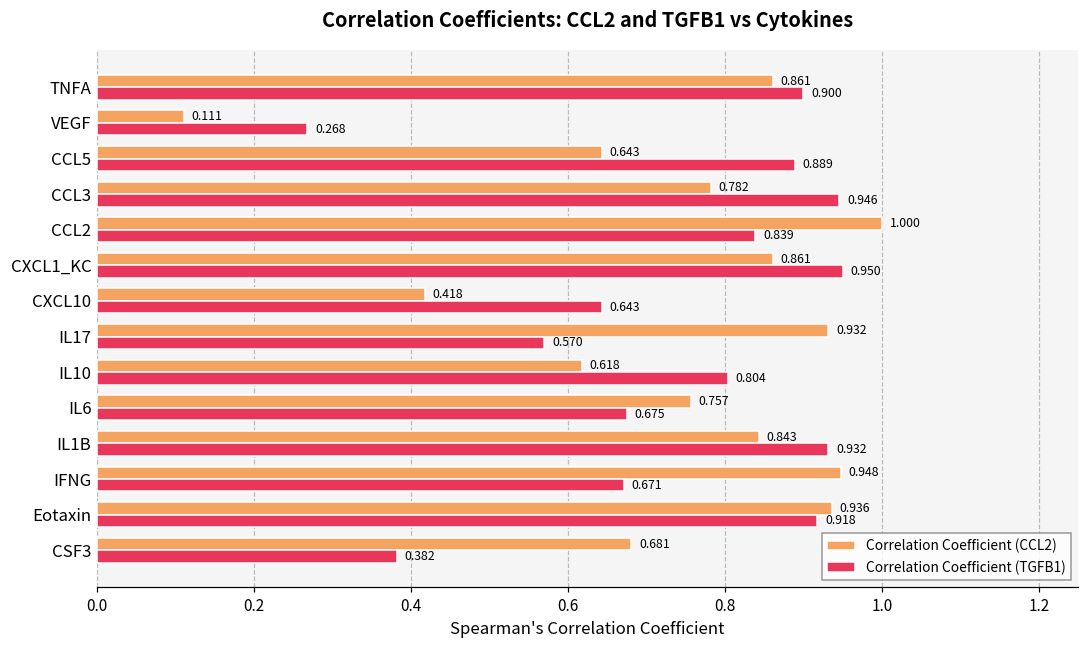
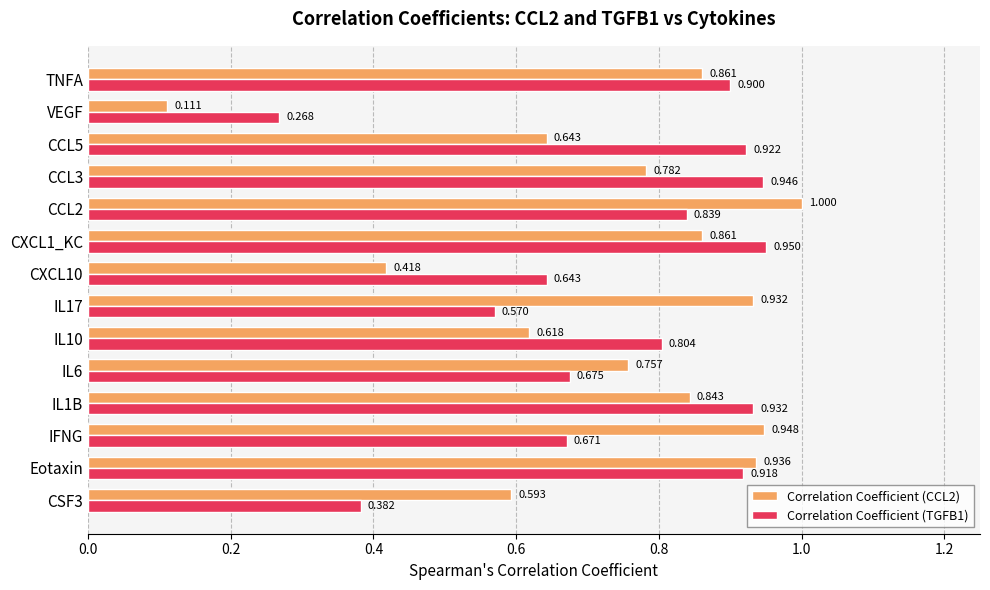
  {
    "Correlation Coefficient (CCL2)": {
      "TNFA": 0.861,
      "VEGF": 0.111,
      "CCL5": 0.643,
      "CCL3": 0.782,
      "CCL2": 1.000,
      "CXCL1_KC": 0.861,
      "CXCL10": 0.418,
      "IL17": 0.932,
      "IL10": 0.618,
      "IL6": 0.757,
      "IL1B": 0.843,
      "IFNG": 0.948,
      "Eotaxin": 0.936,
-     "CSF3": 0.681
+     "CSF3": 0.593
    },
    "Correlation Coefficient (TGFB1)": {
      "TNFA": 0.900,
      "VEGF": 0.268,
-     "CCL5": 0.889,
+     "CCL5": 0.922,
      "CCL3": 0.946,
      "CCL2": 0.839,
      "CXCL1_KC": 0.950,
      "CXCL10": 0.643,
      "IL17": 0.570,
      "IL10": 0.804,
      "IL6": 0.675,
      "IL1B": 0.932,
      "IFNG": 0.671,
      "Eotaxin": 0.918,
      "CSF3": 0.382
    }
  }
